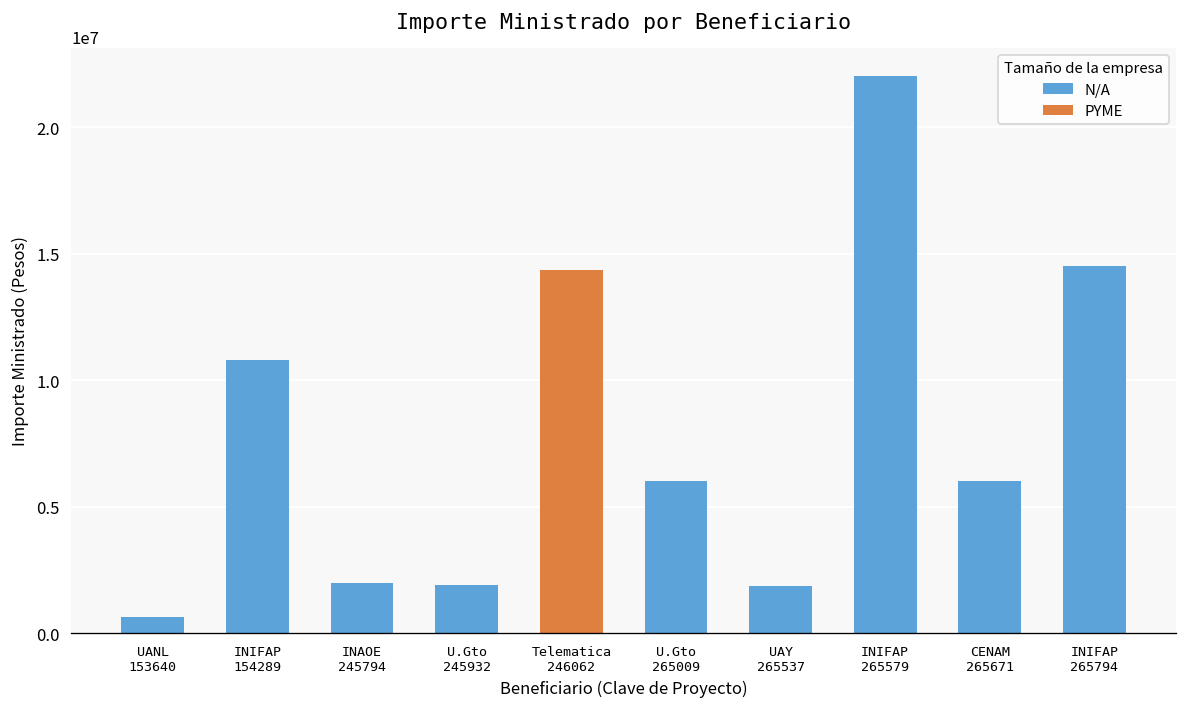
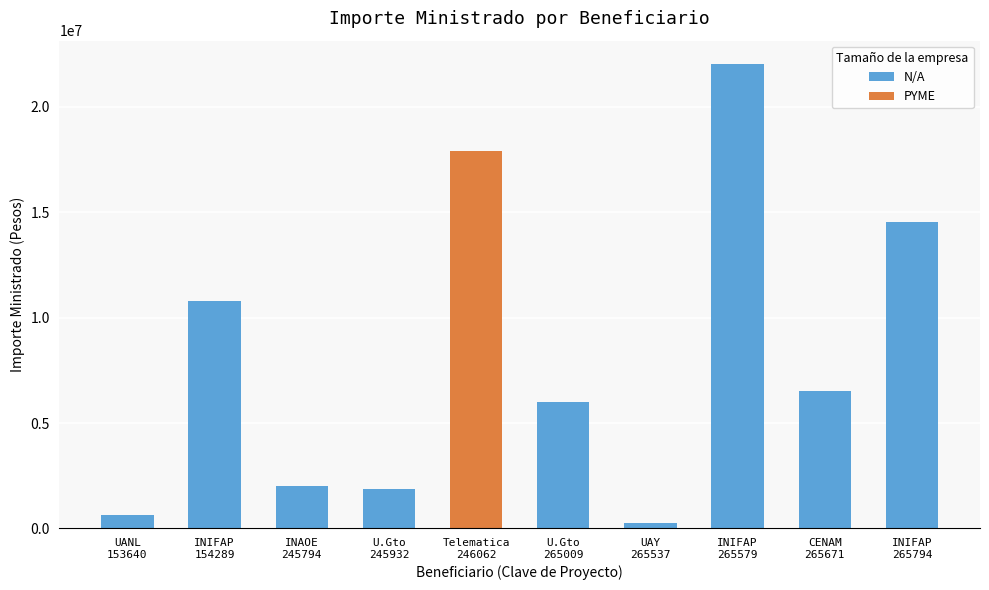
  {
    "N/A": {
      "UANL 153640": 600000,
      "INIFAP 154289": 10800000,
      "INAOE 245794": 2000000,
      "U.Gto 245932": 1900000,
      "U.Gto 265009": 6000000,
-     "UAY 265537": 1900000,
+     "UAY 265537": 200000,
      "INIFAP 265579": 22000000,
-     "CENAM 265671": 6000000,
+     "CENAM 265671": 6500000,
      "INIFAP 265794": 14500000
    },
    "PYME": {
-     "Telematica 246062": 14300000
+     "Telematica 246062": 17900000
    }
  }
